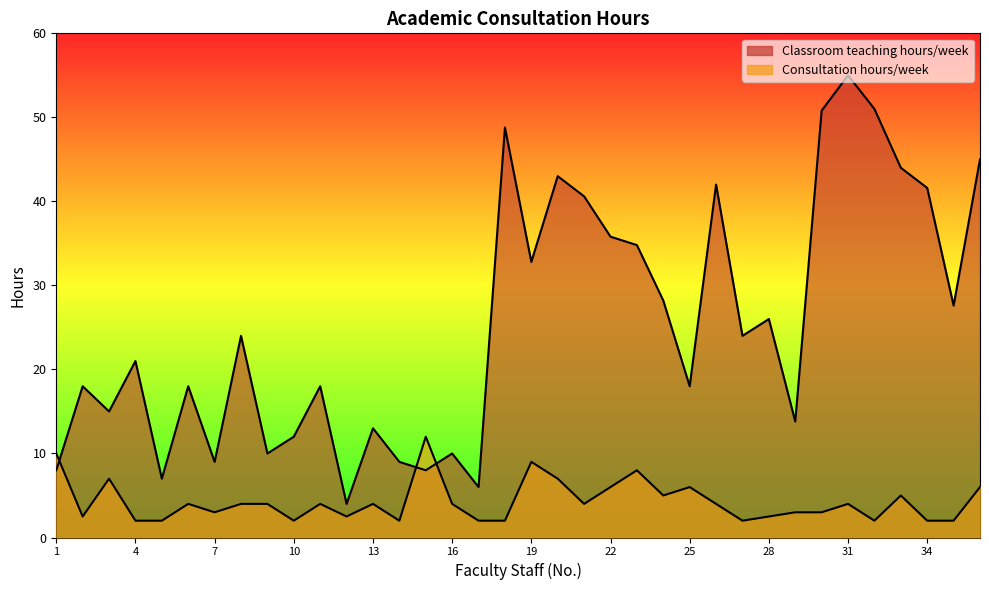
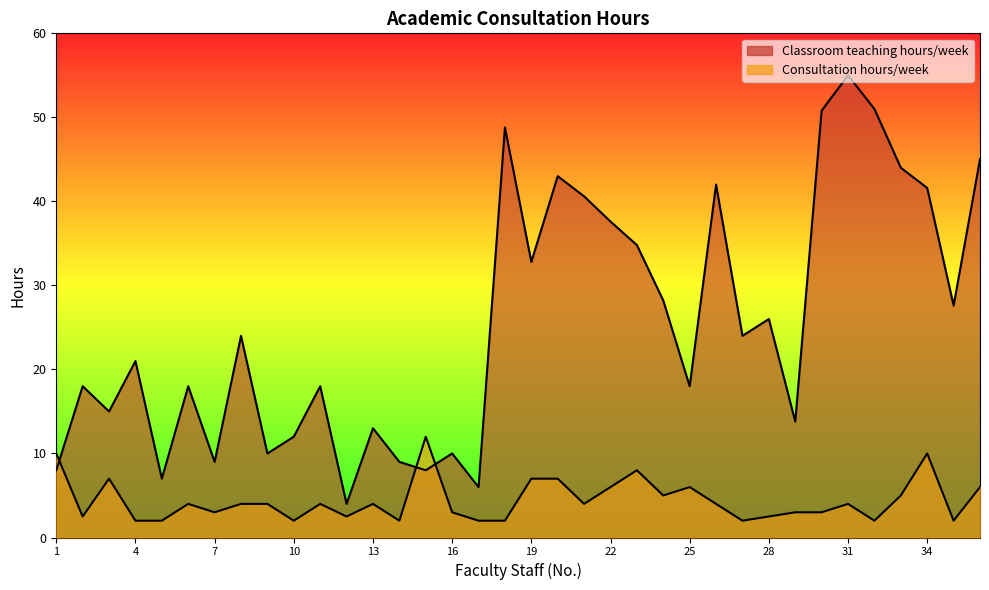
  {
    "Classroom teaching hours/week": {
      "1": 8,
      "4": 21,
      "7": 9,
      "10": 12,
      "13": 13,
      "16": 10,
      "19": 33,
-     "22": 36,
+     "22": 38,
      "25": 18,
      "28": 26,
      "34": 42
    },
    "Consultation hours/week": {
      "1": 10,
      "4": 2,
      "7": 3,
      "10": 2,
      "13": 4,
-     "16": 4,
-     "19": 9,
+     "16": 3,
+     "19": 7,
      "22": 6,
      "25": 6,
      "28": 3,
      "31": 4,
-     "34": 2
+     "34": 10
    }
  }
